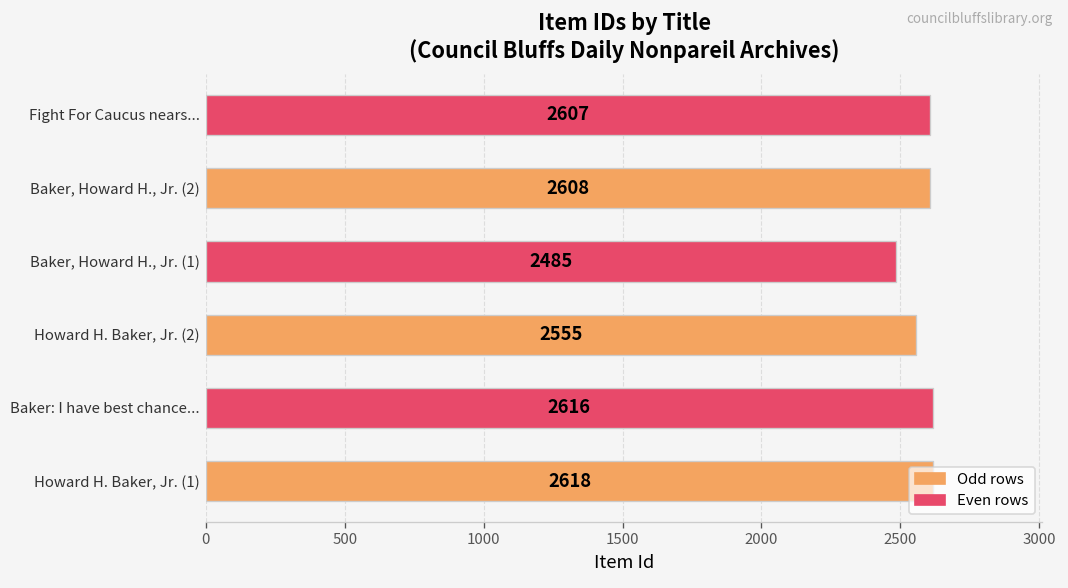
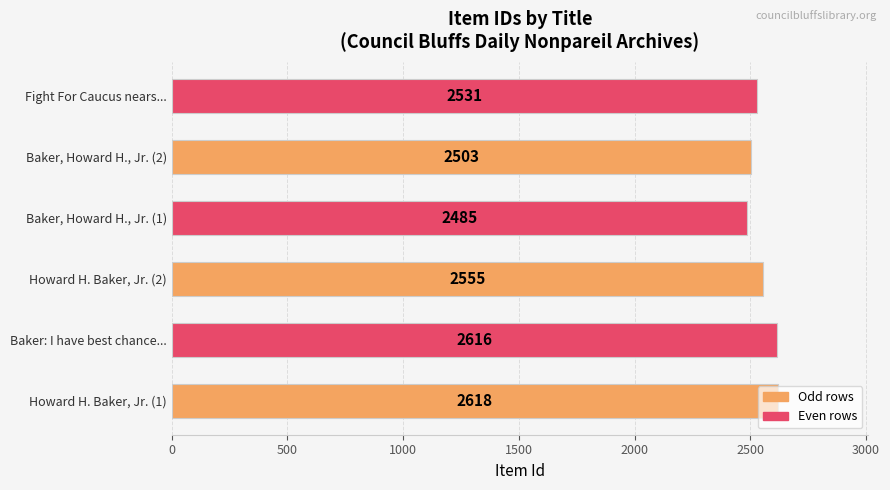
  {
-   "Fight For Caucus nears...": 2607,
-   "Baker, Howard H., Jr. (2)": 2608,
+   "Fight For Caucus nears...": 2531,
+   "Baker, Howard H., Jr. (2)": 2503,
    "Baker, Howard H., Jr. (1)": 2485,
    "Howard H. Baker, Jr. (2)": 2555,
    "Baker: I have best chance...": 2616
  }
